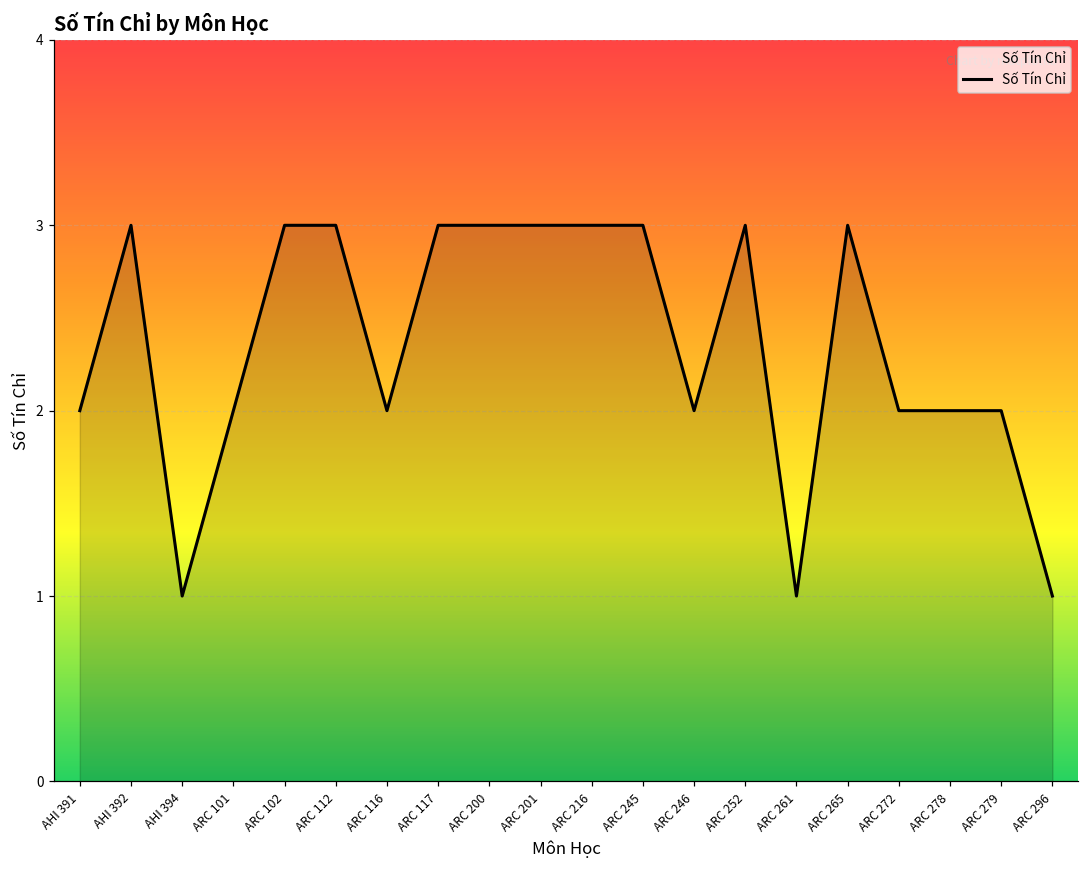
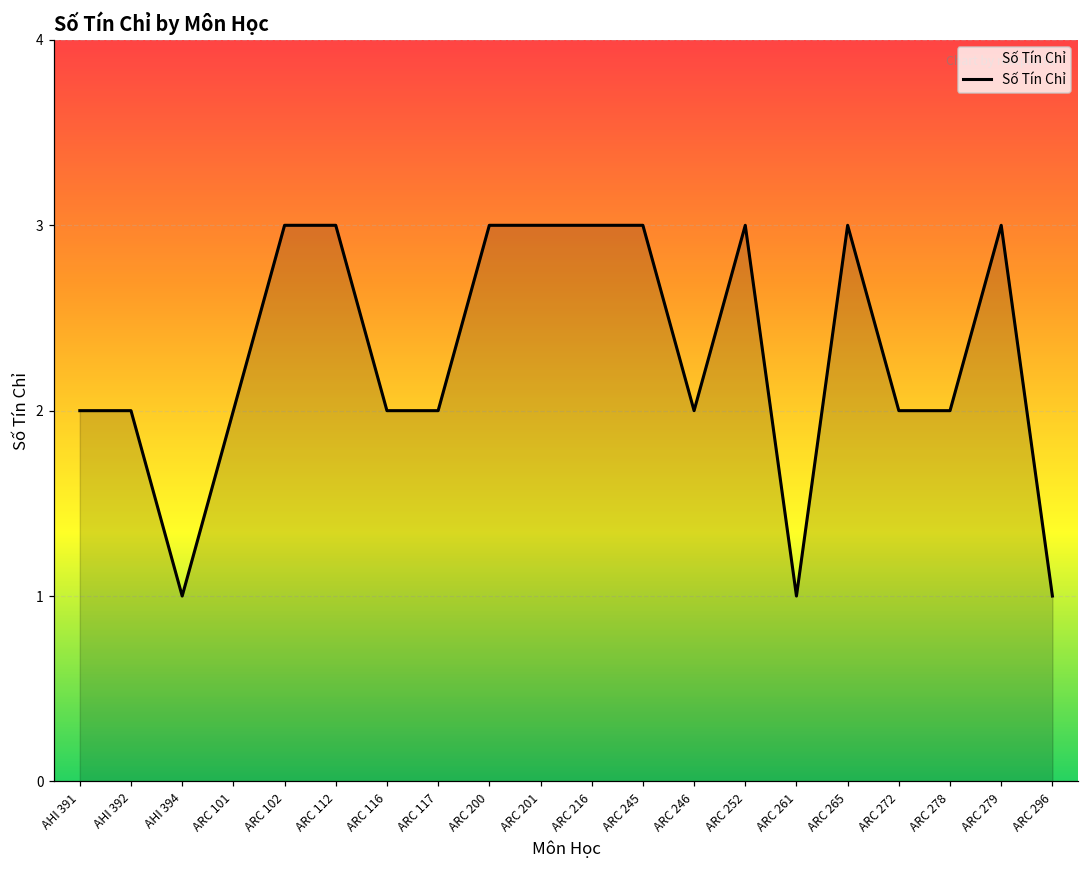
  {
    "AHI 391": 2,
-   "AHI 392": 3,
+   "AHI 392": 2,
    "AHI 394": 1,
    "ARC 101": 2,
    "ARC 102": 3,
    "ARC 112": 3,
    "ARC 116": 2,
-   "ARC 117": 3,
+   "ARC 117": 2,
    "ARC 200": 3,
    "ARC 201": 3,
    "ARC 216": 3,
    "ARC 245": 3,
    "ARC 246": 2,
    "ARC 252": 3,
    "ARC 261": 1,
    "ARC 265": 3,
    "ARC 272": 2,
    "ARC 278": 2,
-   "ARC 279": 2,
+   "ARC 279": 3,
    "ARC 296": 1
  }
